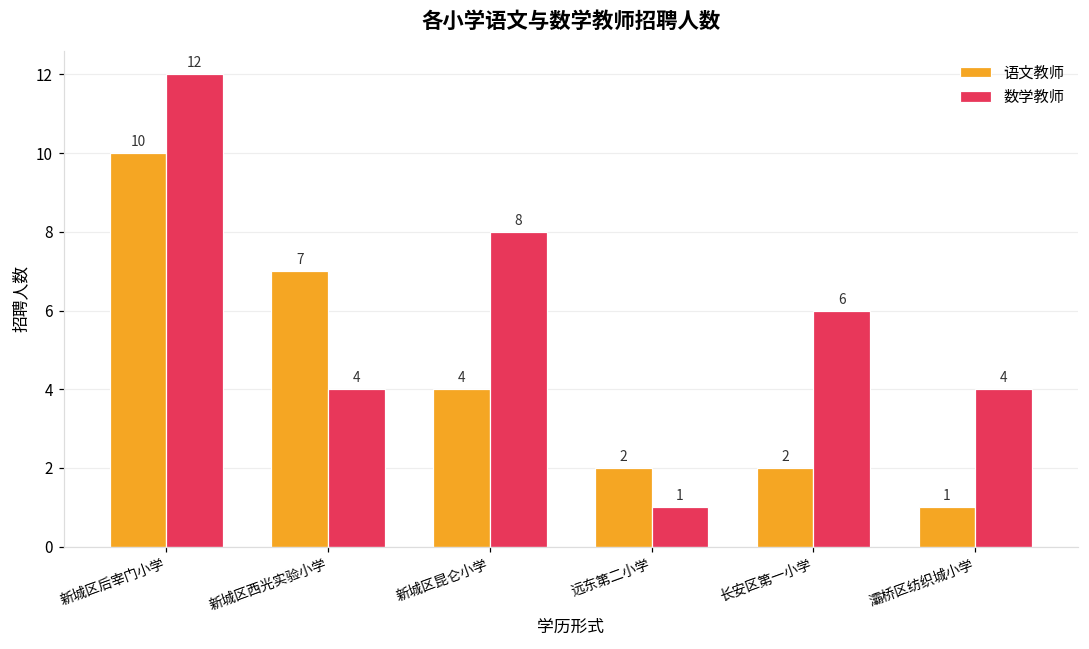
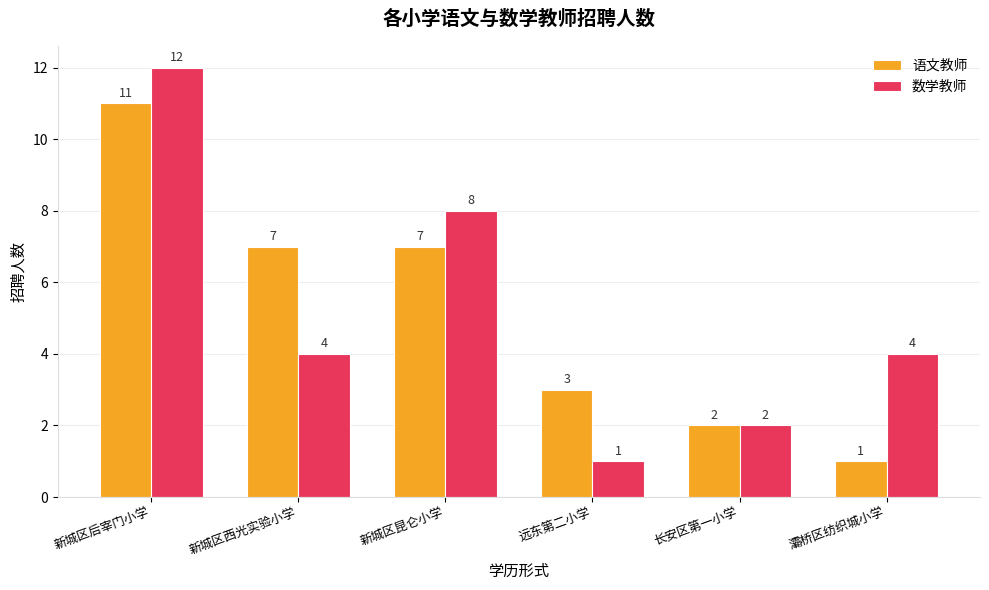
  {
    "语文教师": {
-     "新城区后宰门小学": 10,
+     "新城区后宰门小学": 11,
      "新城区西光实验小学": 7,
-     "新城区昆仑小学": 4,
-     "远东第二小学": 2,
+     "新城区昆仑小学": 7,
+     "远东第二小学": 3,
      "长安区第一小学": 2,
      "灞桥区纺织城小学": 1
    },
    "数学教师": {
      "新城区后宰门小学": 12,
      "新城区西光实验小学": 4,
      "新城区昆仑小学": 8,
      "远东第二小学": 1,
-     "长安区第一小学": 6,
+     "长安区第一小学": 2,
      "灞桥区纺织城小学": 4
    }
  }
